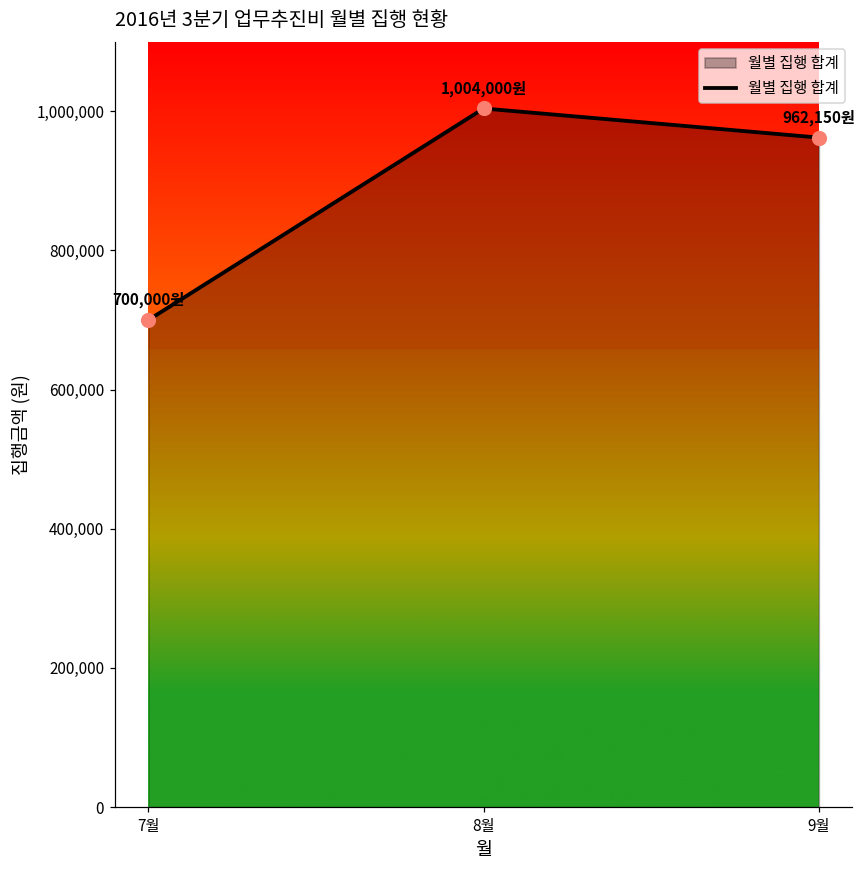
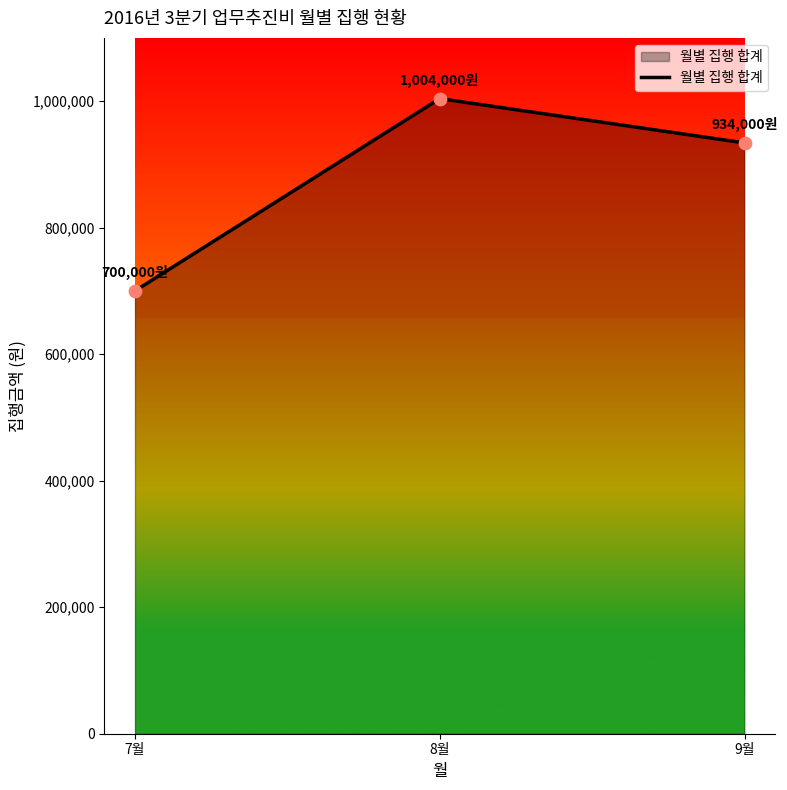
  {
    "7월": "700,000원",
    "8월": "1,004,000원",
-   "9월": "962,150원"
+   "9월": "934,000원"
  }
